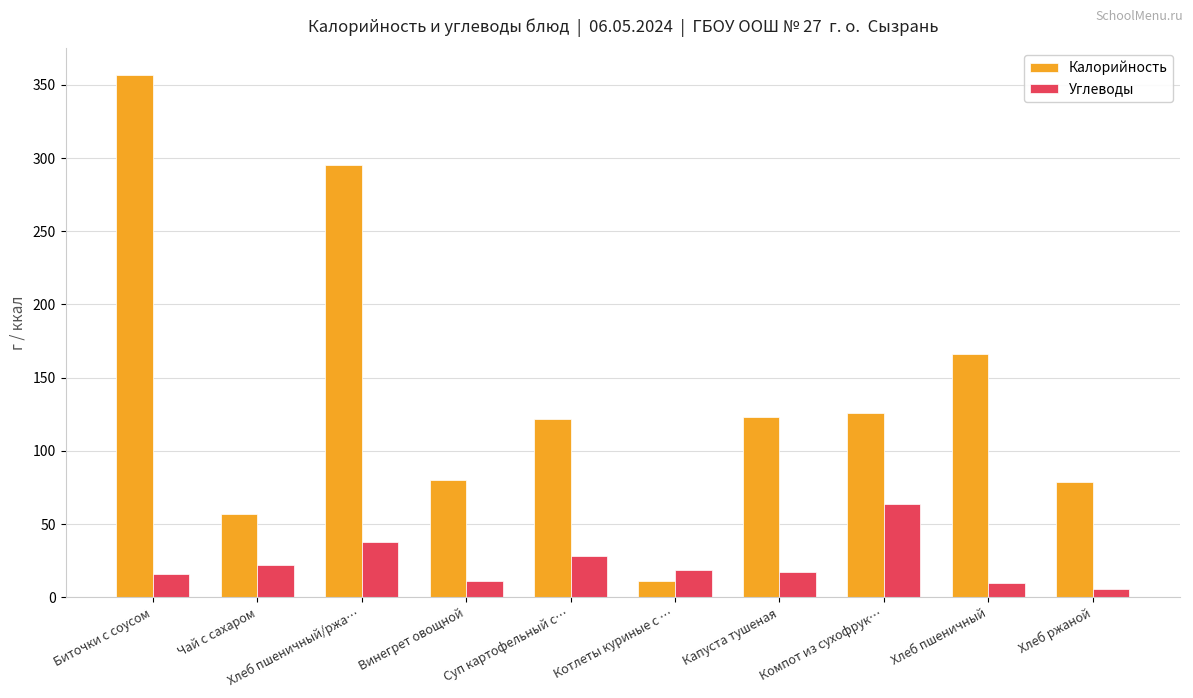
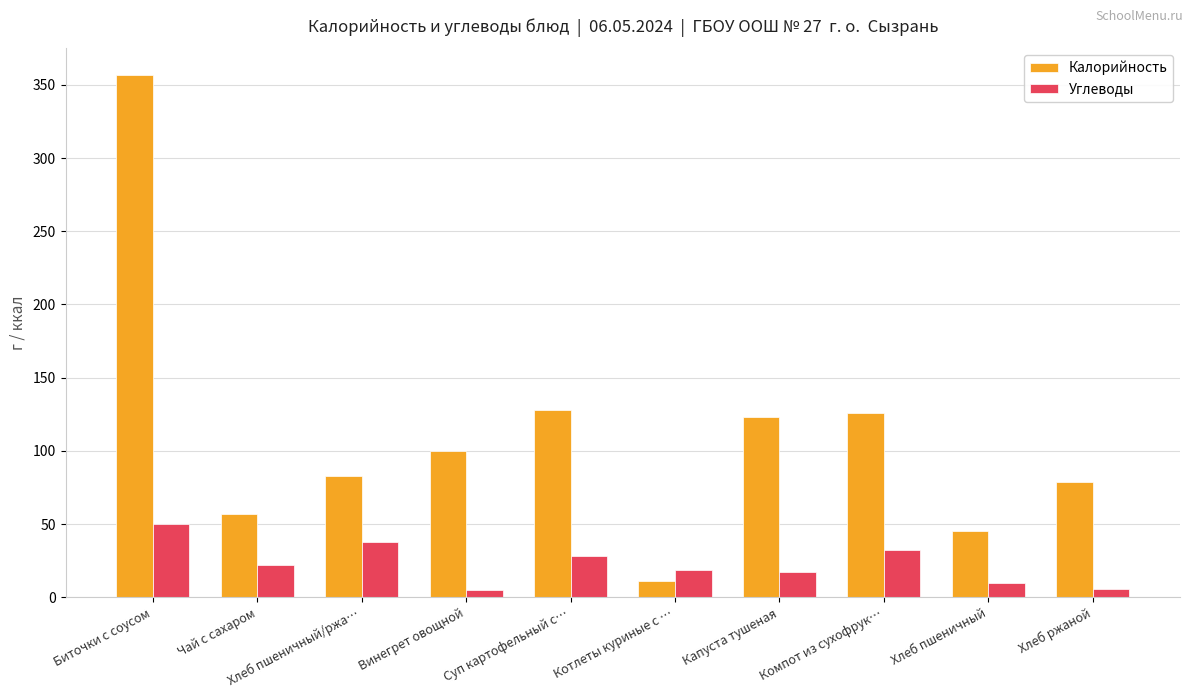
  {
    "Калорийность": {
      "Биточки с соусом": 357,
      "Чай с сахаром": 57,
-     "Хлеб пшеничный/ржа…": 295,
-     "Винегрет овощной": 80,
-     "Суп картофельный с…": 122,
+     "Хлеб пшеничный/ржа…": 83,
+     "Винегрет овощной": 100,
+     "Суп картофельный с…": 128,
      "Котлеты куриные с …": 11,
      "Капуста тушеная": 123,
      "Компот из сухофрук…": 126,
-     "Хлеб пшеничный": 166,
+     "Хлеб пшеничный": 45,
      "Хлеб ржаной": 79
    },
    "Углеводы": {
-     "Биточки с соусом": 16,
+     "Биточки с соусом": 50,
      "Чай с сахаром": 22,
      "Хлеб пшеничный/ржа…": 38,
-     "Винегрет овощной": 11,
+     "Винегрет овощной": 5,
      "Суп картофельный с…": 28,
      "Котлеты куриные с …": 19,
      "Капуста тушеная": 17,
-     "Компот из сухофрук…": 64,
+     "Компот из сухофрук…": 32,
      "Хлеб пшеничный": 10,
      "Хлеб ржаной": 6
    }
  }
